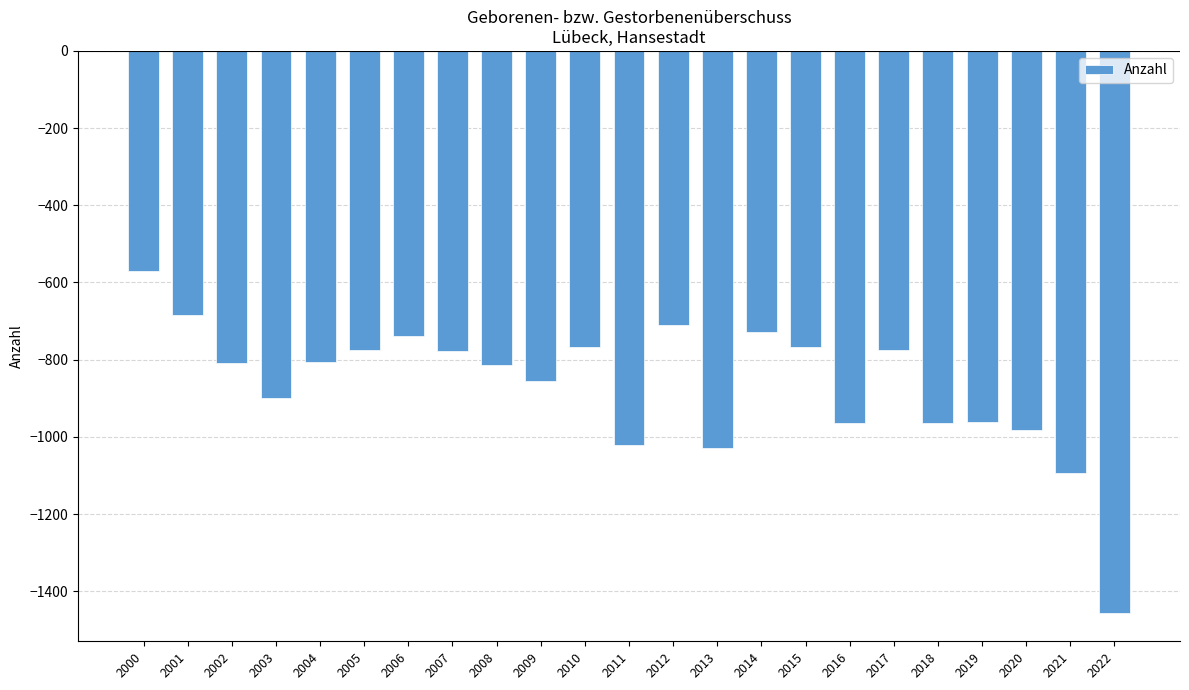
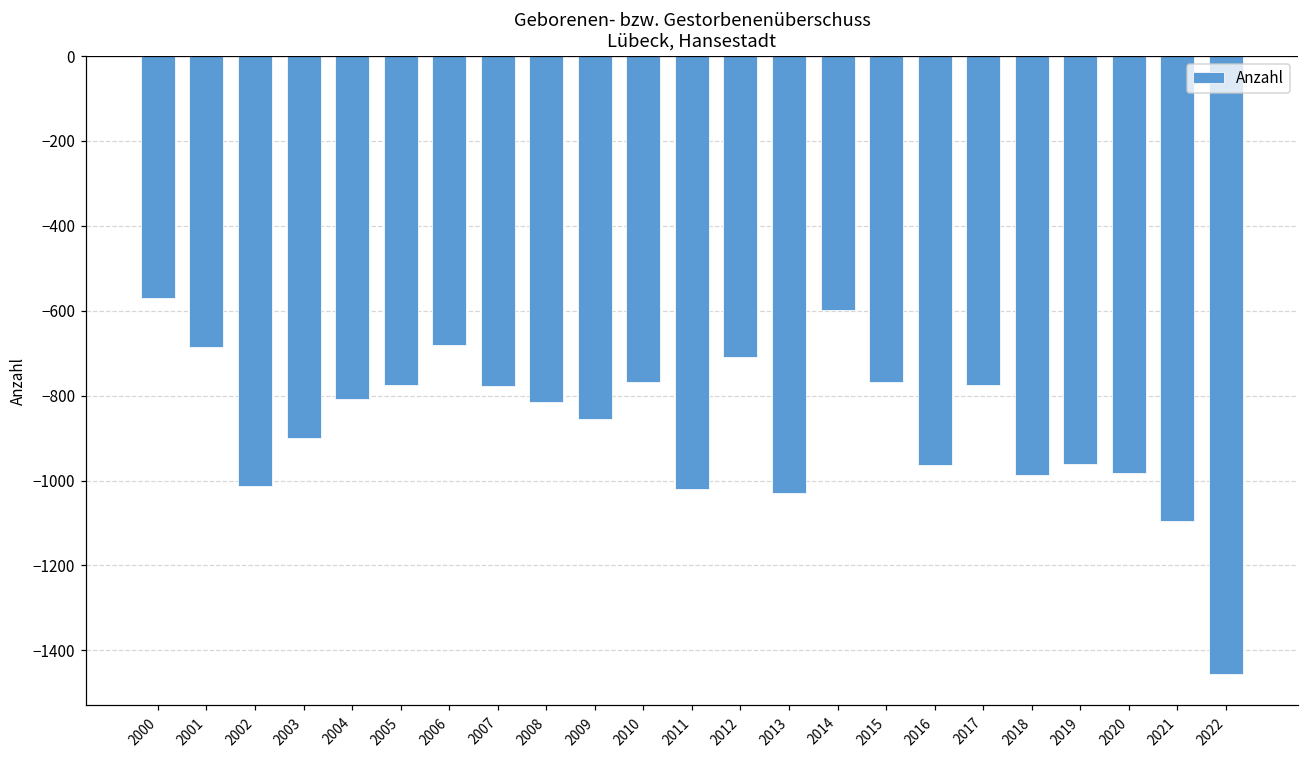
  {
    "2000": -570,
    "2001": -690,
-   "2002": -810,
+   "2002": -1010,
    "2003": -900,
    "2004": -810,
    "2005": -770,
-   "2006": -740,
+   "2006": -680,
    "2007": -780,
    "2008": -820,
    "2009": -860,
    "2010": -770,
    "2011": -1020,
    "2012": -710,
    "2013": -1030,
-   "2014": -730,
+   "2014": -600,
    "2015": -770,
    "2016": -960,
    "2017": -780,
-   "2018": -960,
+   "2018": -990,
    "2019": -960,
    "2020": -980,
    "2021": -1100,
    "2022": -1460
  }
